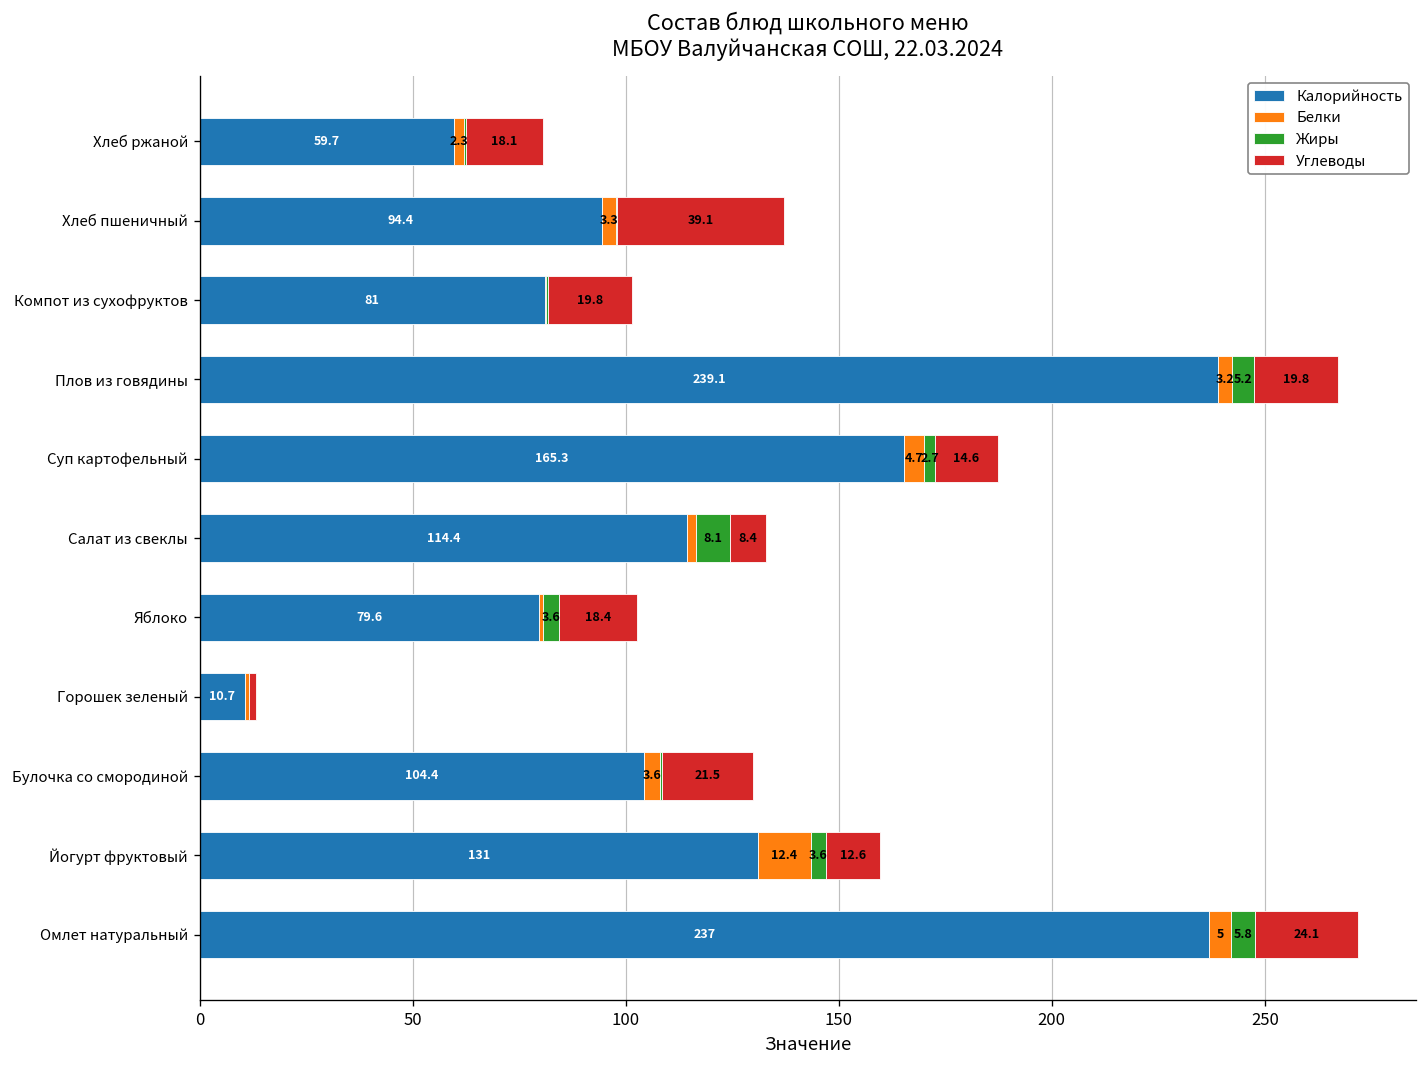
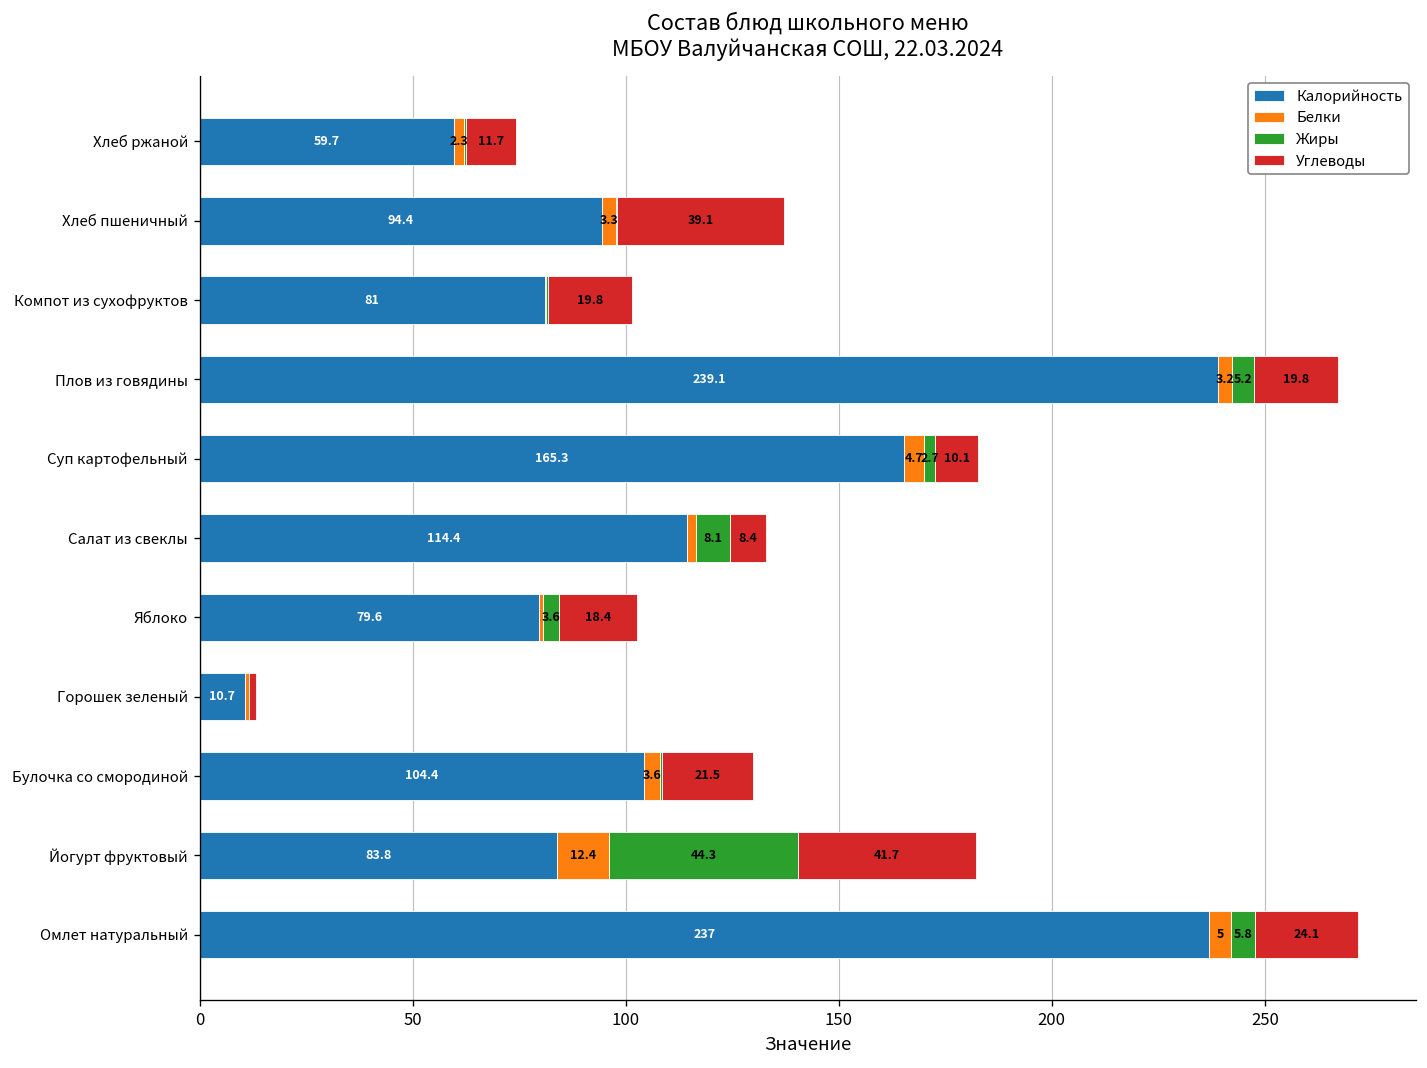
  {
    "Калорийность": {
      "Хлеб ржаной": 59.7,
      "Хлеб пшеничный": 94.4,
      "Компот из сухофруктов": 81,
      "Плов из говядины": 239.1,
      "Суп картофельный": 165.3,
      "Салат из свеклы": 114.4,
      "Яблоко": 79.6,
      "Горошек зеленый": 10.7,
      "Булочка со смородиной": 104.4,
-     "Йогурт фруктовый": 131,
+     "Йогурт фруктовый": 83.8,
      "Омлет натуральный": 237
    },
    "Белки": {
      "Хлеб ржаной": 2.3,
      "Хлеб пшеничный": 3.3,
      "Плов из говядины": 3.2,
      "Булочка со смородиной": 3.6,
      "Йогурт фруктовый": 12.4,
      "Омлет натуральный": 5
    },
    "Жиры": {
      "Плов из говядины": 5.2,
      "Салат из свеклы": 8.1,
      "Яблоко": 3.6,
-     "Йогурт фруктовый": 3.6,
+     "Йогурт фруктовый": 44.3,
      "Омлет натуральный": 5.8
    },
    "Углеводы": {
-     "Хлеб ржаной": 18.1,
+     "Хлеб ржаной": 11.7,
      "Хлеб пшеничный": 39.1,
      "Компот из сухофруктов": 19.8,
      "Плов из говядины": 19.8,
-     "Суп картофельный": 14.6,
+     "Суп картофельный": 10.1,
      "Салат из свеклы": 8.4,
      "Яблоко": 18.4,
      "Булочка со смородиной": 21.5,
-     "Йогурт фруктовый": 12.6,
+     "Йогурт фруктовый": 41.7,
      "Омлет натуральный": 24.1
    }
  }
